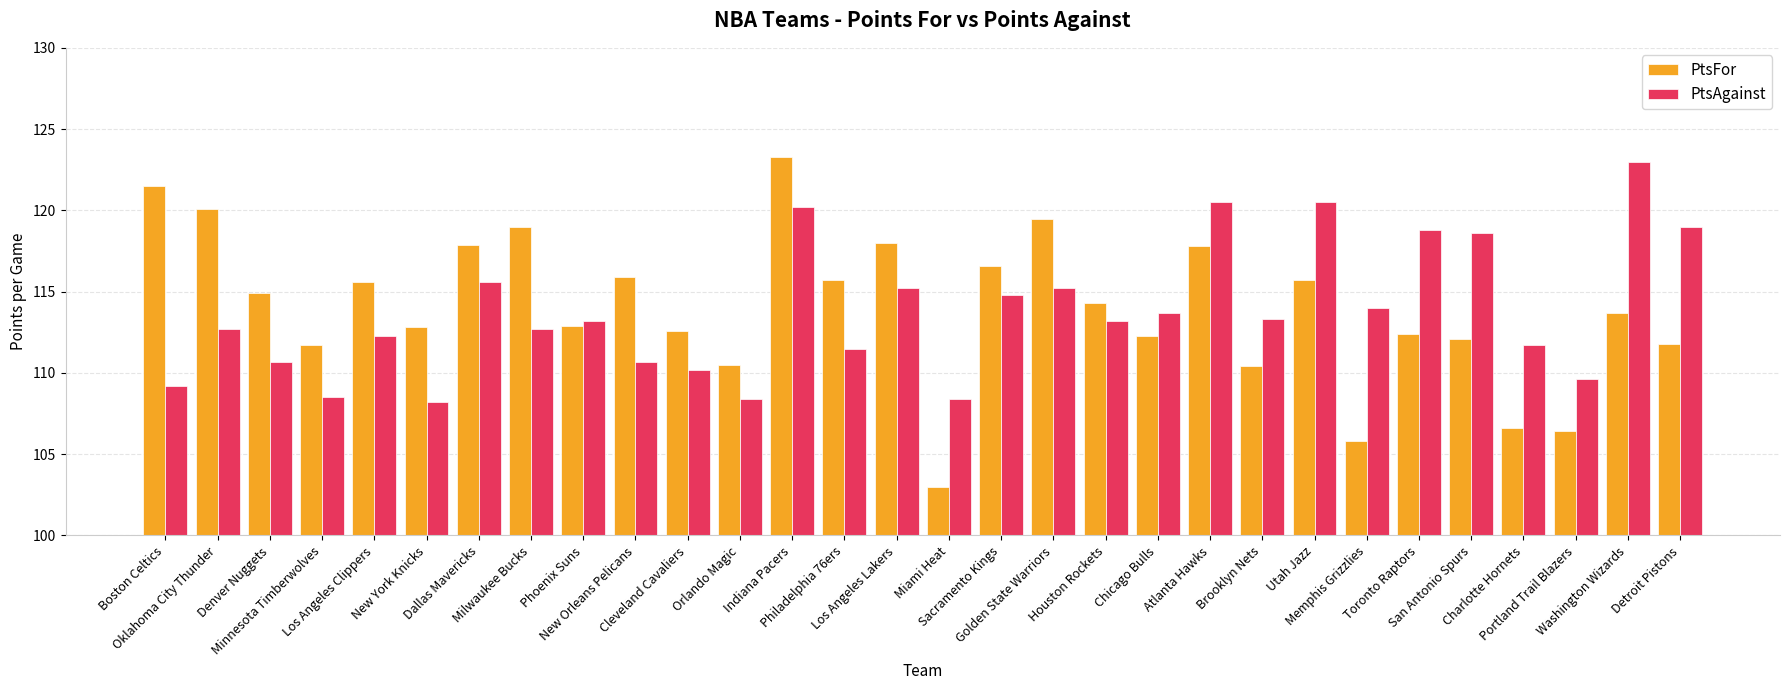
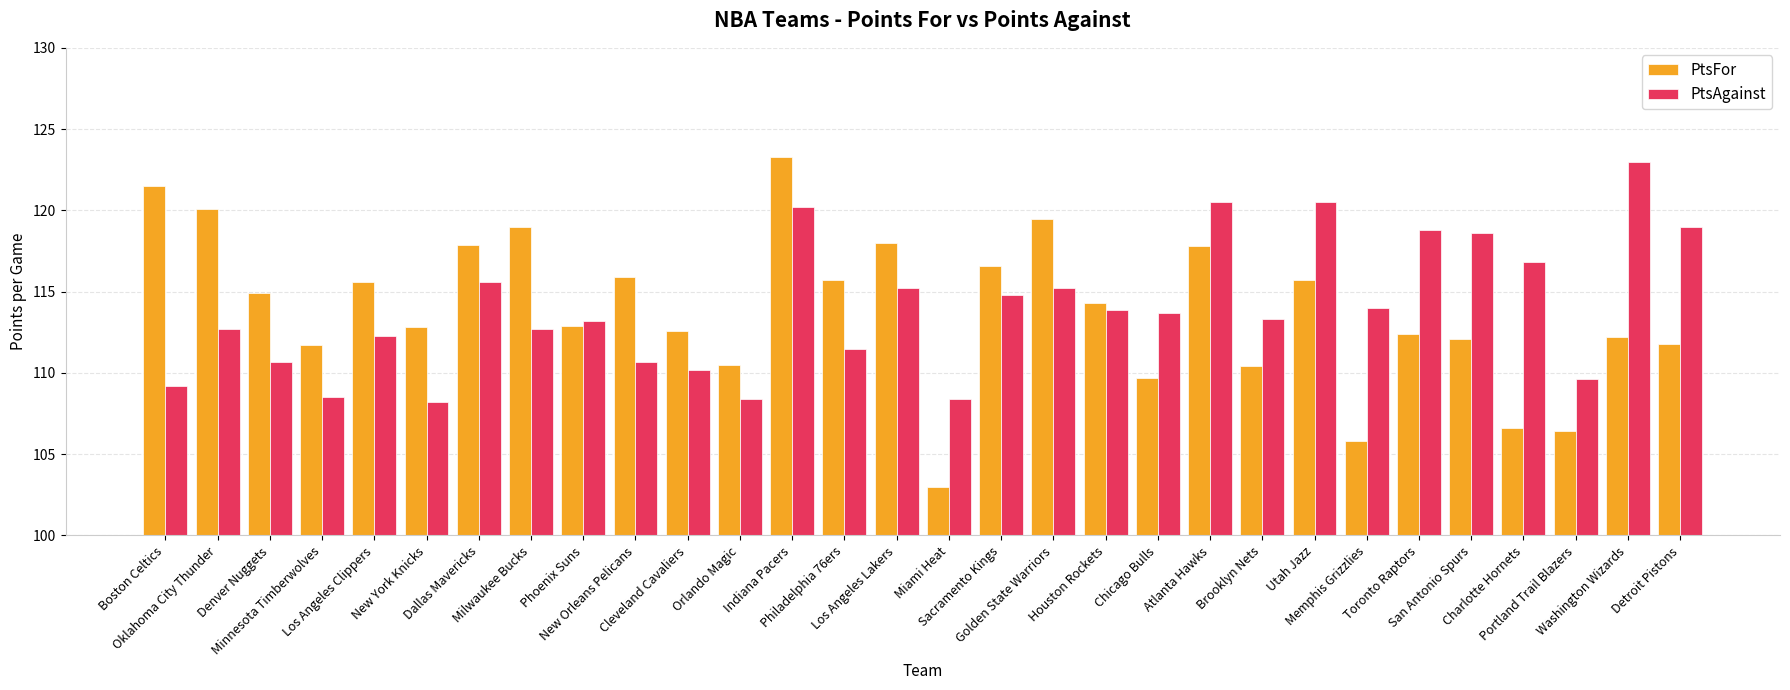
  {
    "PtsFor": {
      "Boston Celtics": 121.5,
      "Oklahoma City Thunder": 120.1,
      "Denver Nuggets": 114.9,
      "Minnesota Timberwolves": 111.7,
      "Los Angeles Clippers": 115.6,
      "New York Knicks": 112.8,
      "Dallas Mavericks": 117.9,
      "Milwaukee Bucks": 119.0,
      "Phoenix Suns": 112.9,
      "New Orleans Pelicans": 115.9,
      "Cleveland Cavaliers": 112.6,
      "Orlando Magic": 110.5,
      "Indiana Pacers": 123.3,
      "Philadelphia 76ers": 115.7,
      "Los Angeles Lakers": 118.0,
      "Miami Heat": 103.0,
      "Sacramento Kings": 116.6,
      "Golden State Warriors": 119.5,
      "Houston Rockets": 114.3,
-     "Chicago Bulls": 112.3,
+     "Chicago Bulls": 109.7,
      "Atlanta Hawks": 117.8,
      "Brooklyn Nets": 110.4,
      "Utah Jazz": 115.7,
      "Memphis Grizzlies": 105.8,
      "Toronto Raptors": 112.4,
      "San Antonio Spurs": 112.1,
      "Charlotte Hornets": 106.6,
      "Portland Trail Blazers": 106.4,
-     "Washington Wizards": 113.7,
+     "Washington Wizards": 112.2,
      "Detroit Pistons": 111.8
    },
    "PtsAgainst": {
      "Boston Celtics": 109.2,
      "Oklahoma City Thunder": 112.7,
      "Denver Nuggets": 110.7,
      "Minnesota Timberwolves": 108.5,
      "Los Angeles Clippers": 112.3,
      "New York Knicks": 108.2,
      "Dallas Mavericks": 115.6,
      "Milwaukee Bucks": 112.7,
      "Phoenix Suns": 113.2,
      "New Orleans Pelicans": 110.7,
      "Cleveland Cavaliers": 110.2,
      "Orlando Magic": 108.4,
      "Indiana Pacers": 120.2,
      "Philadelphia 76ers": 111.5,
      "Los Angeles Lakers": 115.2,
      "Miami Heat": 108.4,
      "Sacramento Kings": 114.8,
      "Golden State Warriors": 115.2,
-     "Houston Rockets": 113.2,
+     "Houston Rockets": 113.9,
      "Chicago Bulls": 113.7,
      "Atlanta Hawks": 120.5,
      "Brooklyn Nets": 113.3,
      "Utah Jazz": 120.5,
      "Memphis Grizzlies": 114.0,
      "Toronto Raptors": 118.8,
      "San Antonio Spurs": 118.6,
-     "Charlotte Hornets": 111.7,
+     "Charlotte Hornets": 116.8,
      "Portland Trail Blazers": 109.6,
      "Washington Wizards": 123.0,
      "Detroit Pistons": 119.0
    }
  }
